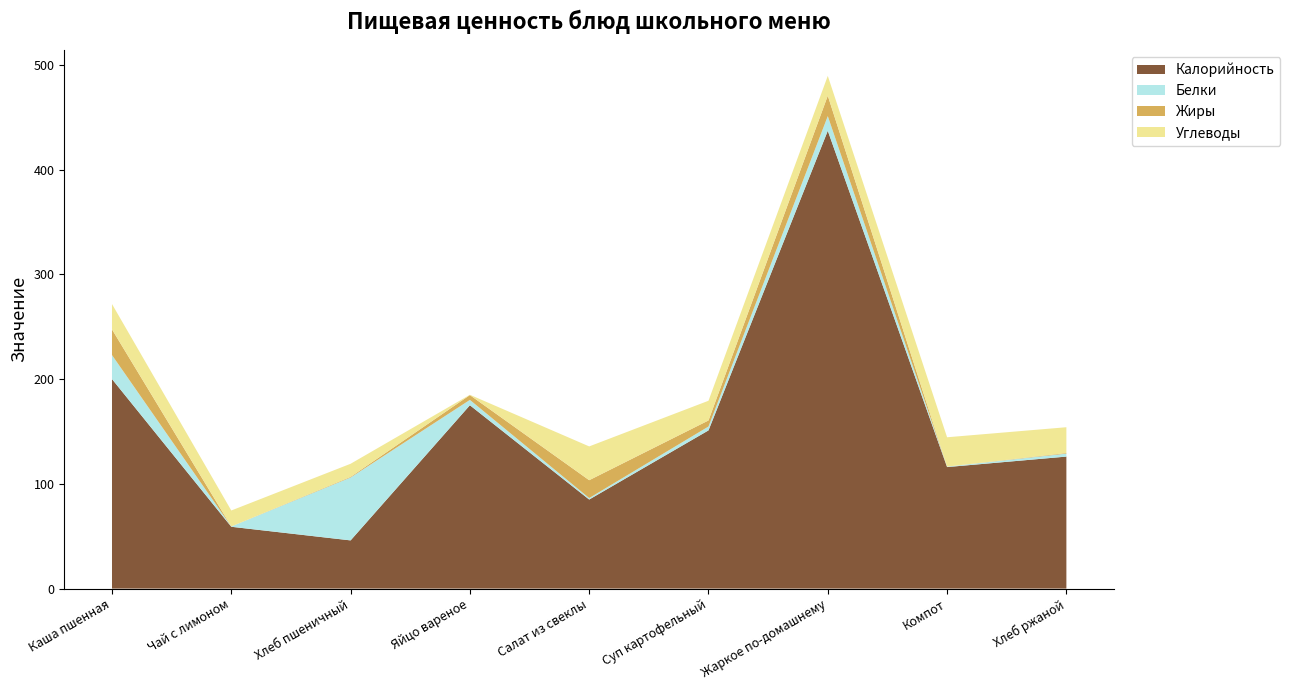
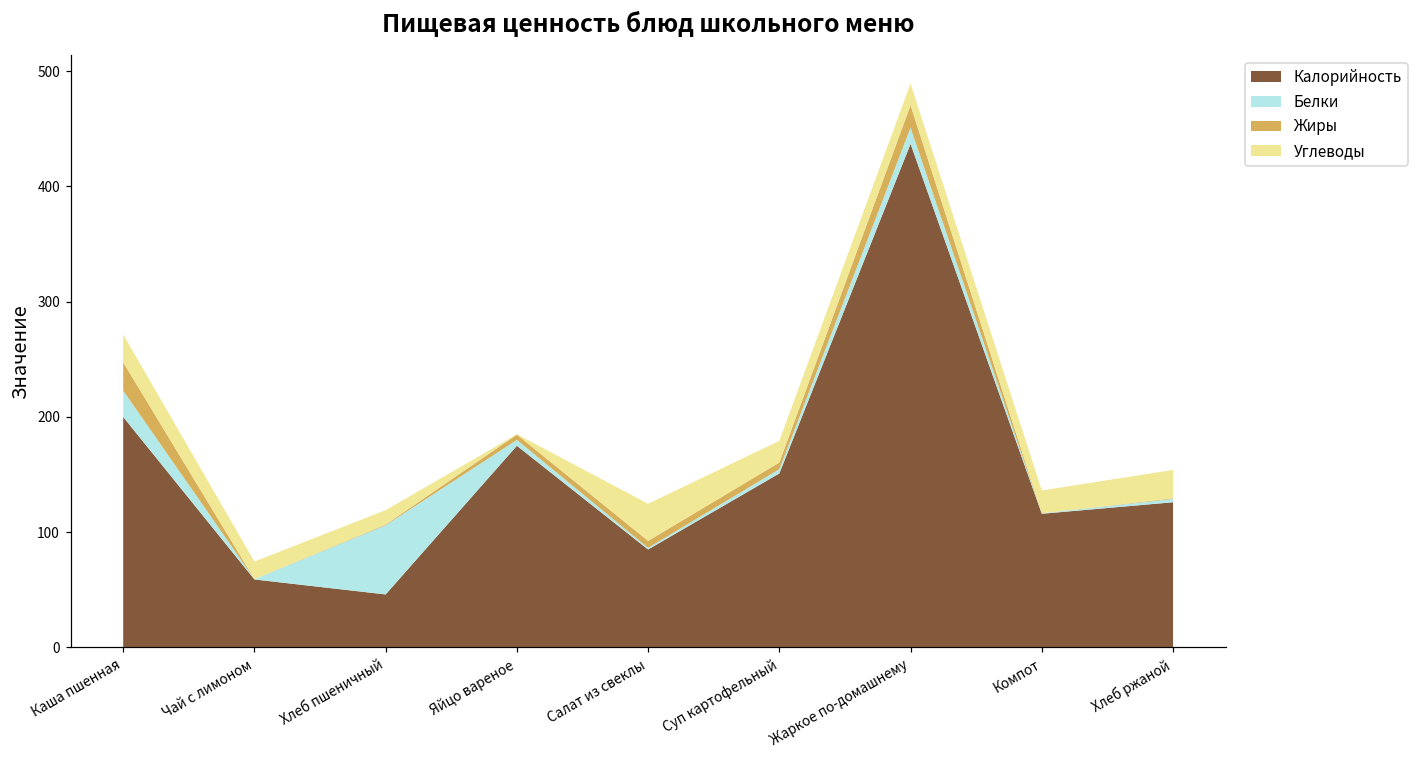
  {
    "Калорийность": {
      "Каша пшенная": 200,
      "Хлеб пшеничный": 46,
      "Яйцо вареное": 175,
      "Суп картофельный": 151,
      "Жаркое по-домашнему": 437,
      "Хлеб ржаной": 126
    },
    "Белки": {
      "Каша пшенная": 23,
      "Яйцо вареное": 5,
      "Суп картофельный": 4,
      "Жаркое по-домашнему": 14
    },
    "Жиры": {
      "Каша пшенная": 25,
-     "Салат из свеклы": 17,
+     "Салат из свеклы": 6,
      "Суп картофельный": 6,
      "Жаркое по-домашнему": 20
    },
    "Углеводы": {
      "Каша пшенная": 24,
      "Чай с лимоном": 15,
      "Хлеб пшеничный": 13,
      "Салат из свеклы": 32,
      "Суп картофельный": 19,
      "Жаркое по-домашнему": 19,
-     "Компот": 28,
+     "Компот": 20,
      "Хлеб ржаной": 25
    }
  }
